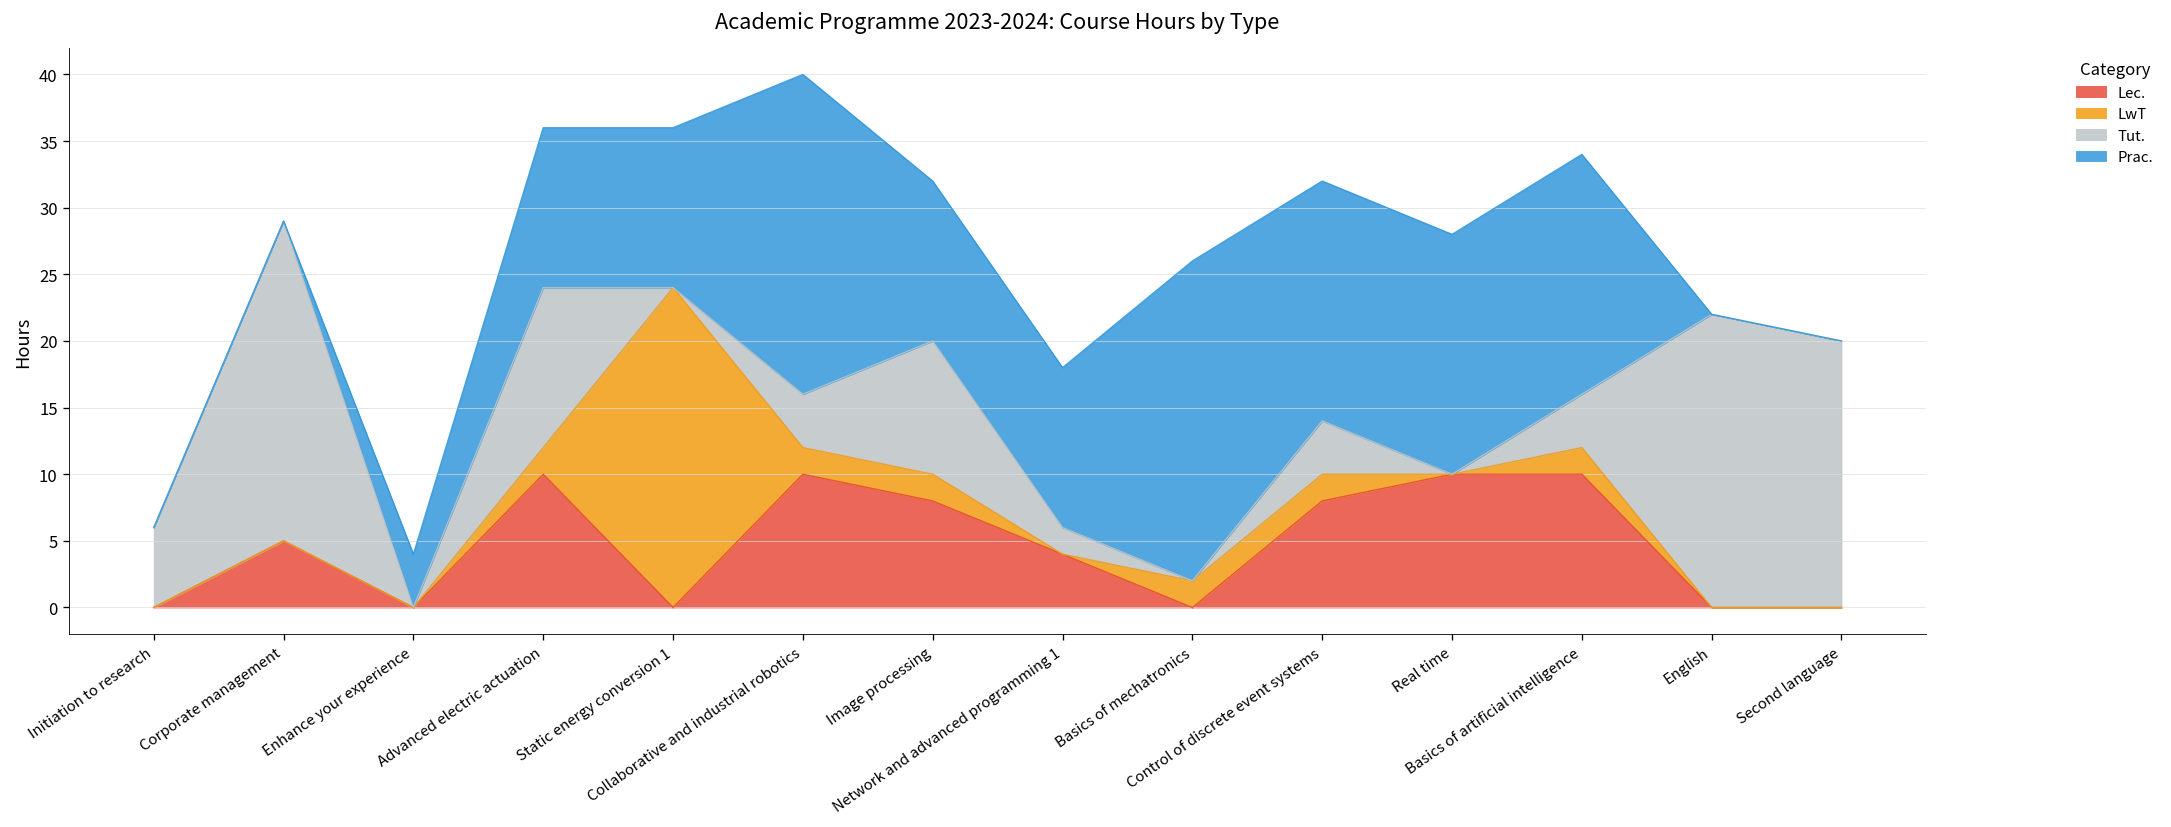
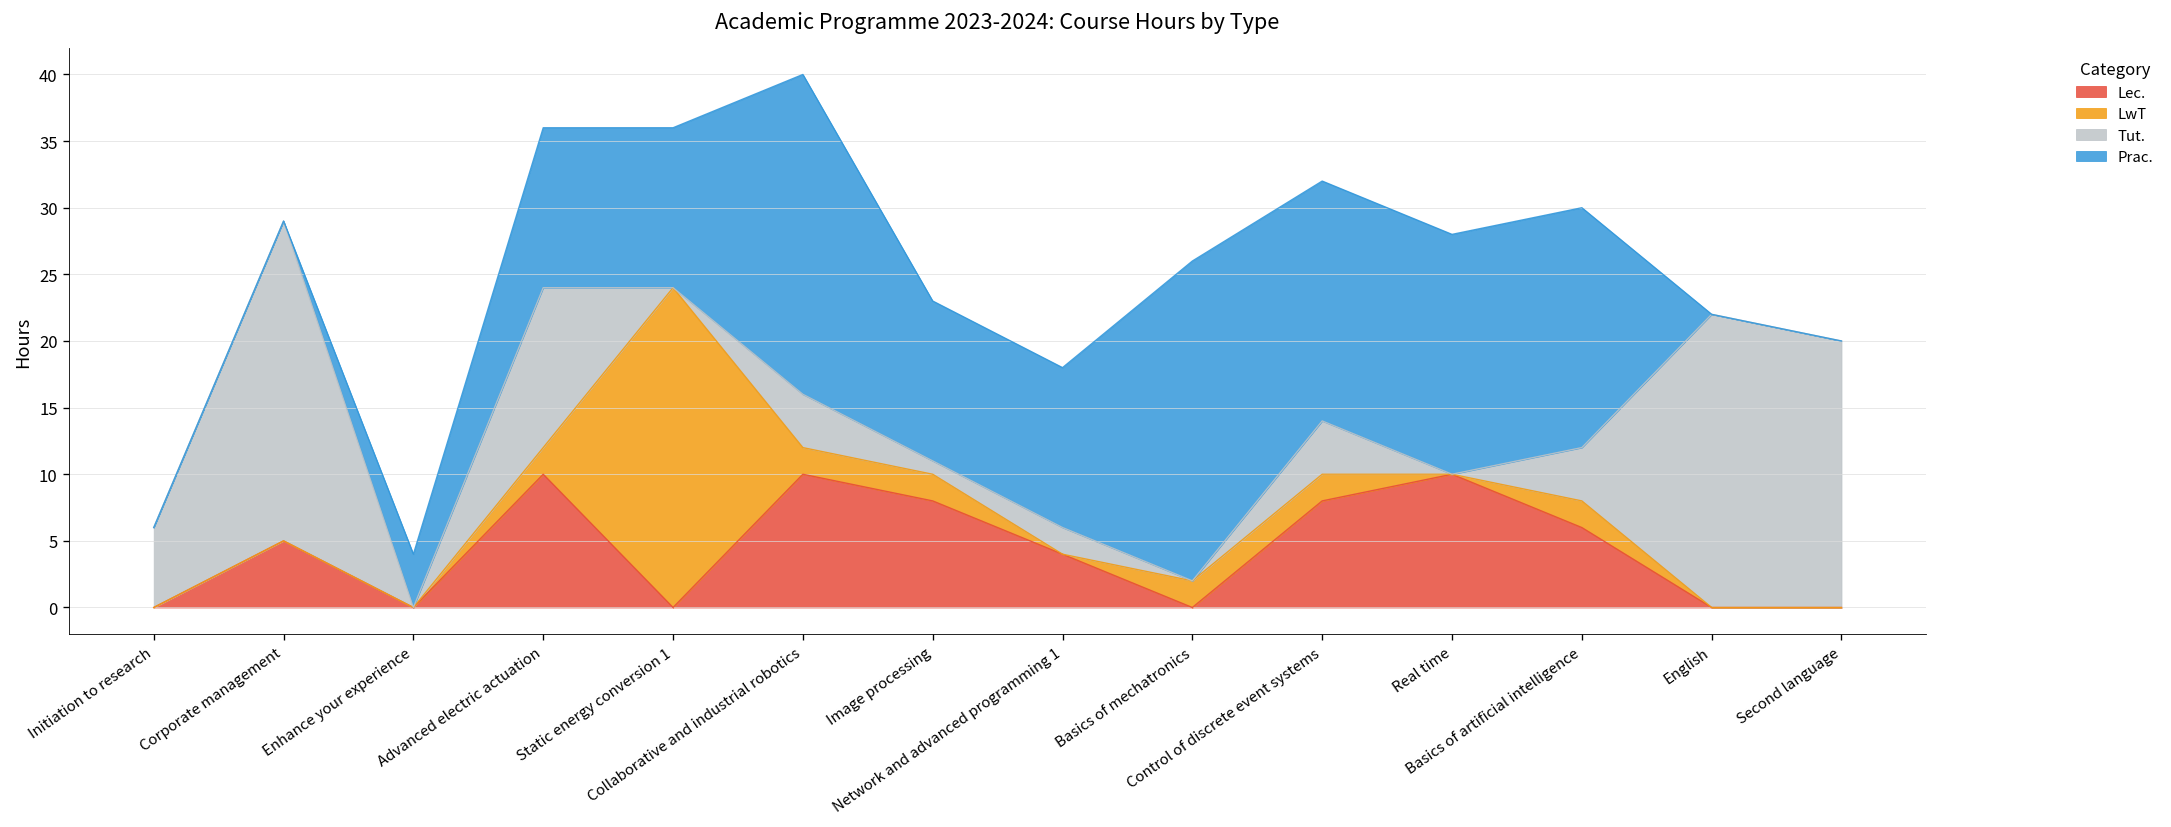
  {
    "Lec.": {
      "Advanced electric actuation": 10,
      "Static energy conversion 1": 0,
      "Collaborative and industrial robotics": 10,
      "Image processing": 8,
      "Basics of mechatronics": 0,
      "Control of discrete event systems": 8,
-     "Basics of artificial intelligence": 10
+     "Basics of artificial intelligence": 6
    },
    "LwT": {
      "Advanced electric actuation": 12,
      "Collaborative and industrial robotics": 12,
      "Image processing": 10,
      "Control of discrete event systems": 10
    },
    "Tut.": {
      "Advanced electric actuation": 12,
      "Collaborative and industrial robotics": 4,
-     "Image processing": 10,
+     "Image processing": 1,
      "Network and advanced programming 1": 2,
      "Control of discrete event systems": 4,
      "Basics of artificial intelligence": 4
    },
    "Prac.": {
      "Enhance your experience": 4,
      "Advanced electric actuation": 12,
      "Static energy conversion 1": 12,
      "Collaborative and industrial robotics": 24,
      "Image processing": 12,
      "Network and advanced programming 1": 12,
      "Basics of mechatronics": 24,
      "Control of discrete event systems": 18,
      "Real time": 18,
      "Basics of artificial intelligence": 18
    }
  }
